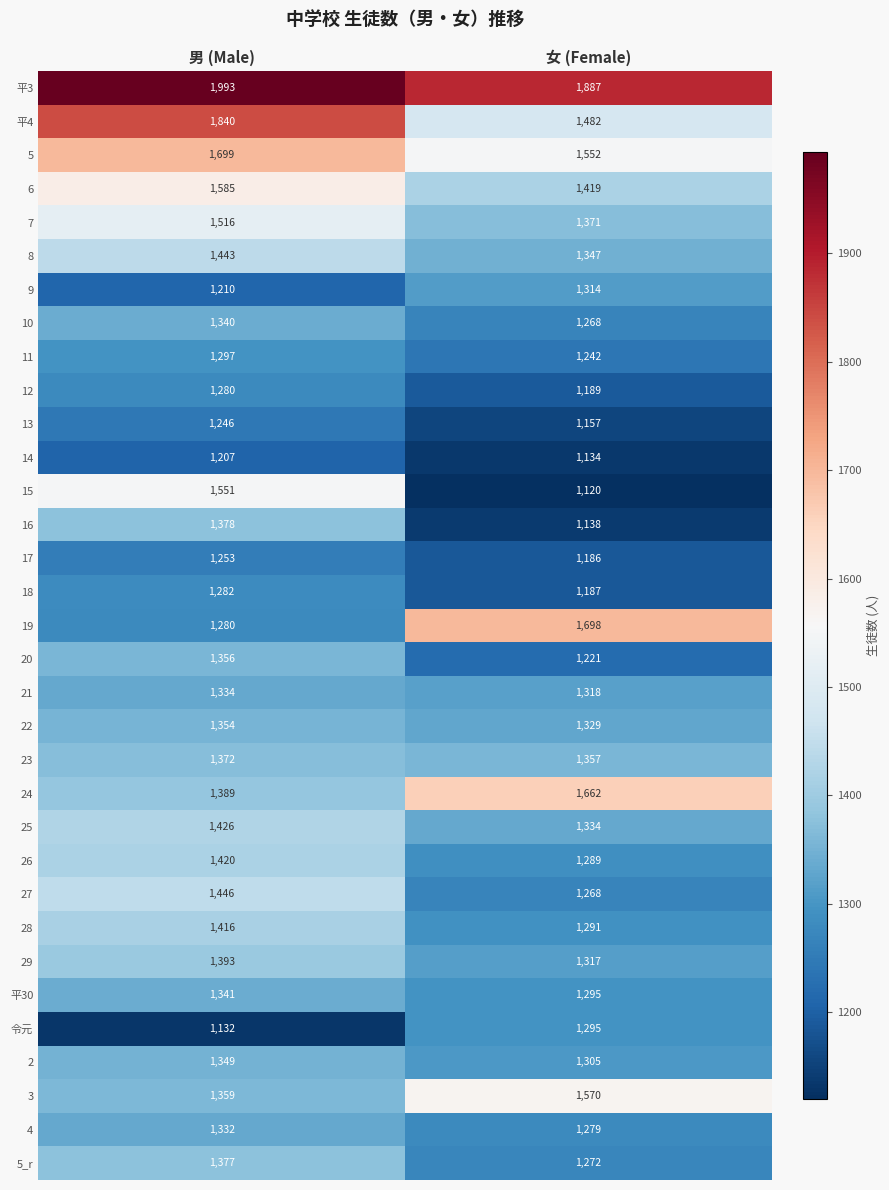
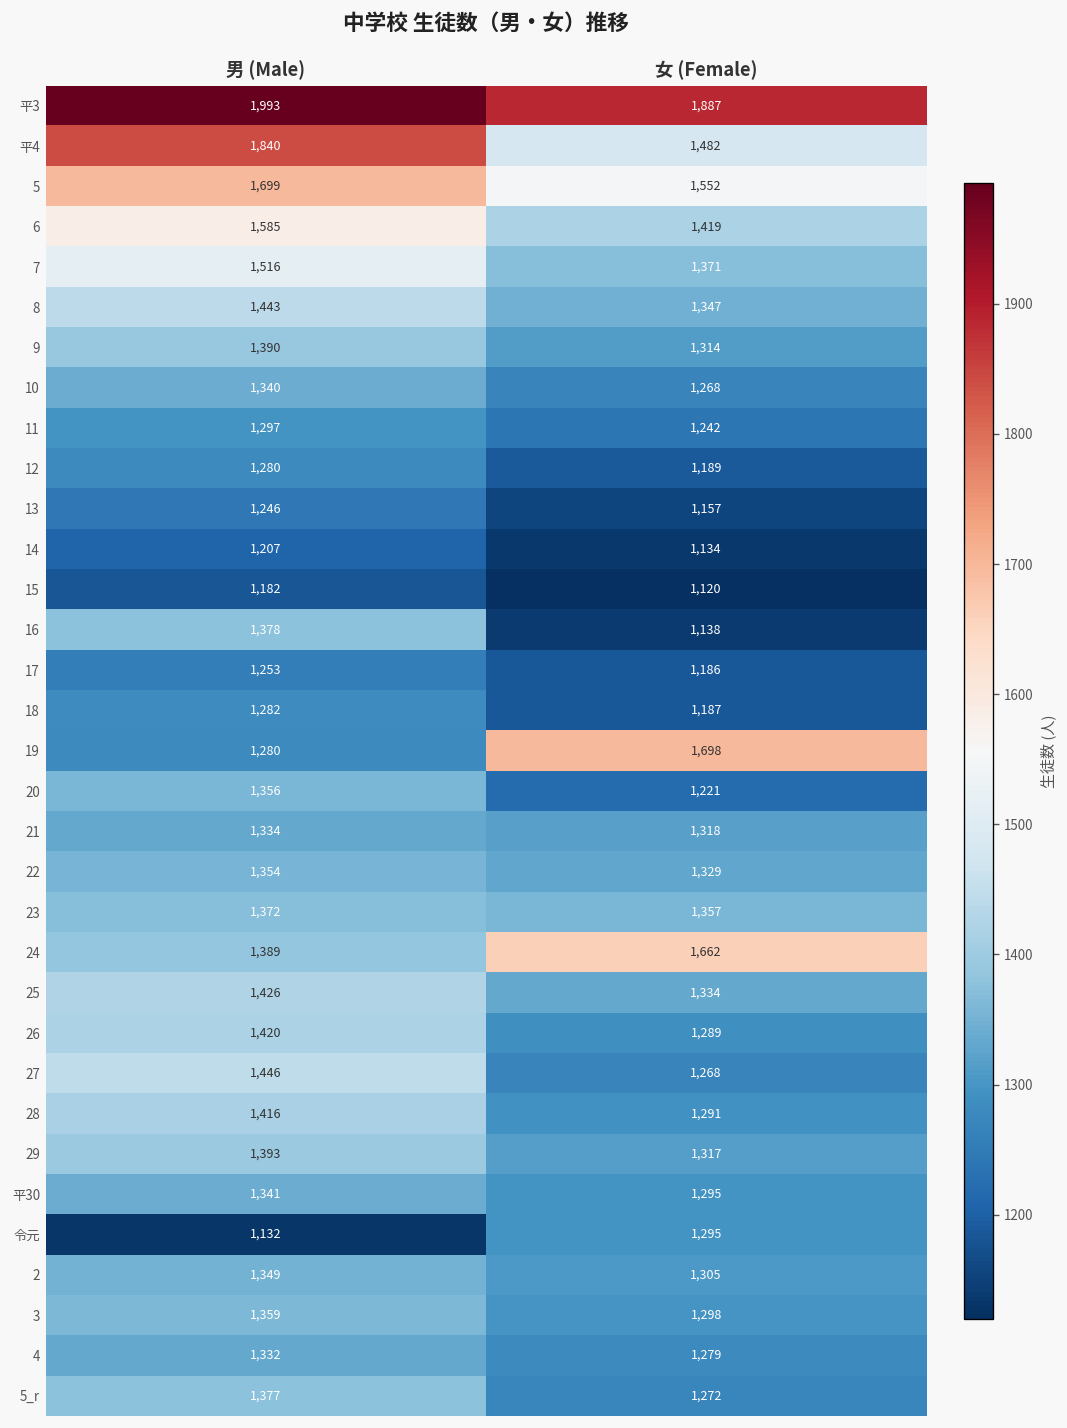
  {
    "平3": {
      "男 (Male)": "1,993",
      "女 (Female)": "1,887"
    },
    "平4": {
      "男 (Male)": "1,840",
      "女 (Female)": "1,482"
    },
    "5": {
      "男 (Male)": "1,699",
      "女 (Female)": "1,552"
    },
    "6": {
      "男 (Male)": "1,585",
      "女 (Female)": "1,419"
    },
    "7": {
      "男 (Male)": "1,516",
      "女 (Female)": "1,371"
    },
    "8": {
      "男 (Male)": "1,443",
      "女 (Female)": "1,347"
    },
    "9": {
-     "男 (Male)": "1,210",
+     "男 (Male)": "1,390",
      "女 (Female)": "1,314"
    },
    "10": {
      "男 (Male)": "1,340",
      "女 (Female)": "1,268"
    },
    "11": {
      "男 (Male)": "1,297",
      "女 (Female)": "1,242"
    },
    "12": {
      "男 (Male)": "1,280",
      "女 (Female)": "1,189"
    },
    "13": {
      "男 (Male)": "1,246",
      "女 (Female)": "1,157"
    },
    "14": {
      "男 (Male)": "1,207",
      "女 (Female)": "1,134"
    },
    "15": {
-     "男 (Male)": "1,551",
+     "男 (Male)": "1,182",
      "女 (Female)": "1,120"
    },
    "16": {
      "男 (Male)": "1,378",
      "女 (Female)": "1,138"
    },
    "17": {
      "男 (Male)": "1,253",
      "女 (Female)": "1,186"
    },
    "18": {
      "男 (Male)": "1,282",
      "女 (Female)": "1,187"
    },
    "19": {
      "男 (Male)": "1,280",
      "女 (Female)": "1,698"
    },
    "20": {
      "男 (Male)": "1,356",
      "女 (Female)": "1,221"
    },
    "21": {
      "男 (Male)": "1,334",
      "女 (Female)": "1,318"
    },
    "22": {
      "男 (Male)": "1,354",
      "女 (Female)": "1,329"
    },
    "23": {
      "男 (Male)": "1,372",
      "女 (Female)": "1,357"
    },
    "24": {
      "男 (Male)": "1,389",
      "女 (Female)": "1,662"
    },
    "25": {
      "男 (Male)": "1,426",
      "女 (Female)": "1,334"
    },
    "26": {
      "男 (Male)": "1,420",
      "女 (Female)": "1,289"
    },
    "27": {
      "男 (Male)": "1,446",
      "女 (Female)": "1,268"
    },
    "28": {
      "男 (Male)": "1,416",
      "女 (Female)": "1,291"
    },
    "29": {
      "男 (Male)": "1,393",
      "女 (Female)": "1,317"
    },
    "平30": {
      "男 (Male)": "1,341",
      "女 (Female)": "1,295"
    },
    "令元": {
      "男 (Male)": "1,132",
      "女 (Female)": "1,295"
    },
    "2": {
      "男 (Male)": "1,349",
      "女 (Female)": "1,305"
    },
    "3": {
      "男 (Male)": "1,359",
-     "女 (Female)": "1,570"
+     "女 (Female)": "1,298"
    },
    "4": {
      "男 (Male)": "1,332",
      "女 (Female)": "1,279"
    },
    "5_r": {
      "男 (Male)": "1,377",
      "女 (Female)": "1,272"
    }
  }
